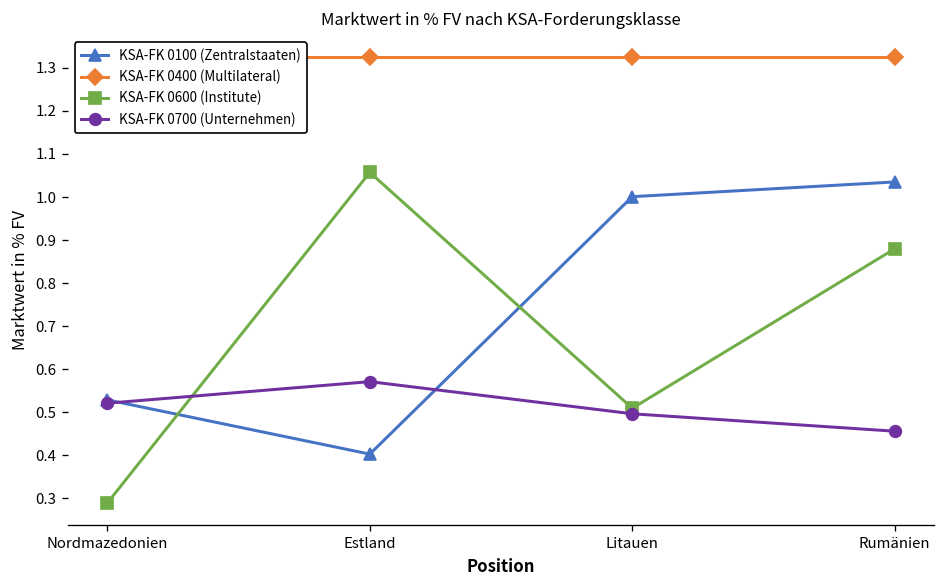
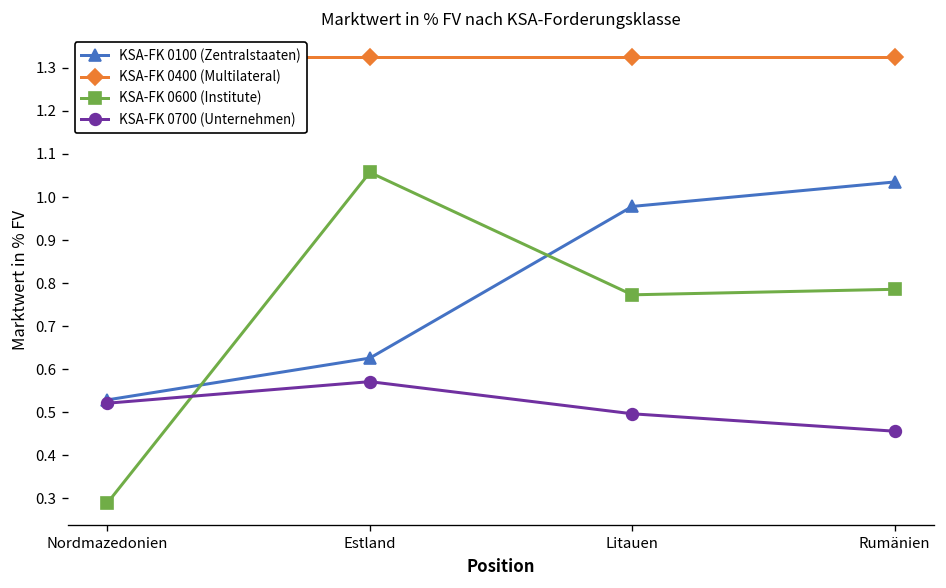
  {
    "KSA-FK 0100 (Zentralstaaten)": {
      "Nordmazedonien": 0.53,
-     "Estland": 0.40,
-     "Litauen": 1.00,
+     "Estland": 0.63,
+     "Litauen": 0.98,
      "Rumänien": 1.03
    },
    "KSA-FK 0400 (Multilateral)": {
      "Estland": 1.32,
      "Litauen": 1.32,
      "Rumänien": 1.32
    },
    "KSA-FK 0600 (Institute)": {
      "Nordmazedonien": 0.29,
      "Estland": 1.06,
-     "Litauen": 0.51,
-     "Rumänien": 0.88
+     "Litauen": 0.77,
+     "Rumänien": 0.79
    },
    "KSA-FK 0700 (Unternehmen)": {
      "Nordmazedonien": 0.52,
      "Estland": 0.57,
      "Litauen": 0.50,
      "Rumänien": 0.46
    }
  }
